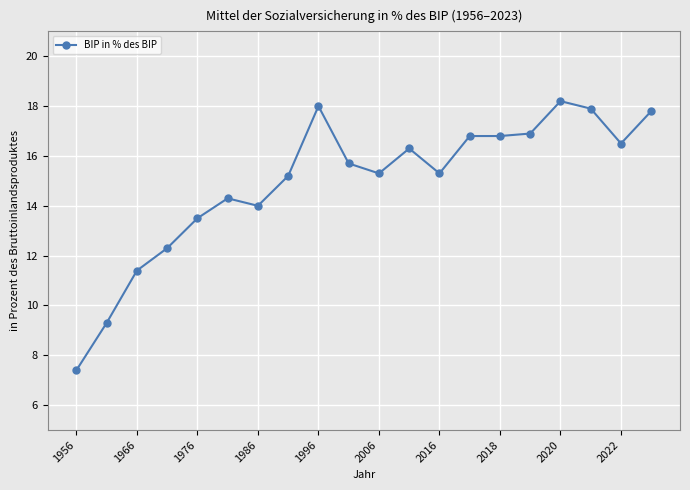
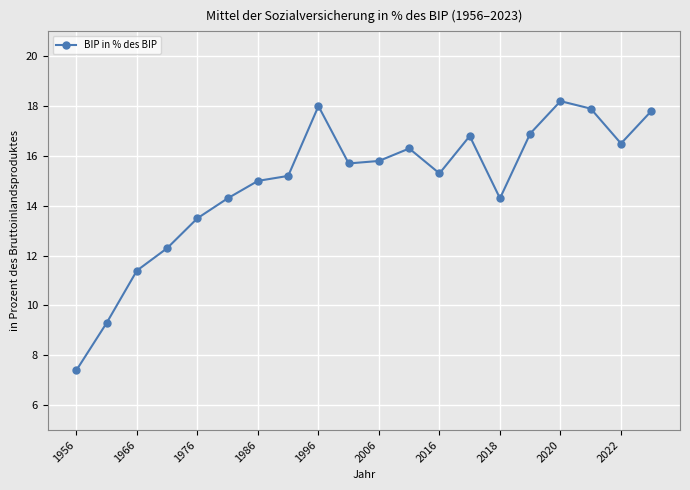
  {
    "1956": 7.4,
    "1966": 11.4,
    "1976": 13.5,
-   "1986": 14,
+   "1986": 15,
    "1996": 18.0,
-   "2006": 15.3,
+   "2006": 15.8,
    "2016": 15.3,
-   "2018": 16.8,
+   "2018": 14.3,
    "2020": 18.2,
    "2022": 16.5
  }
